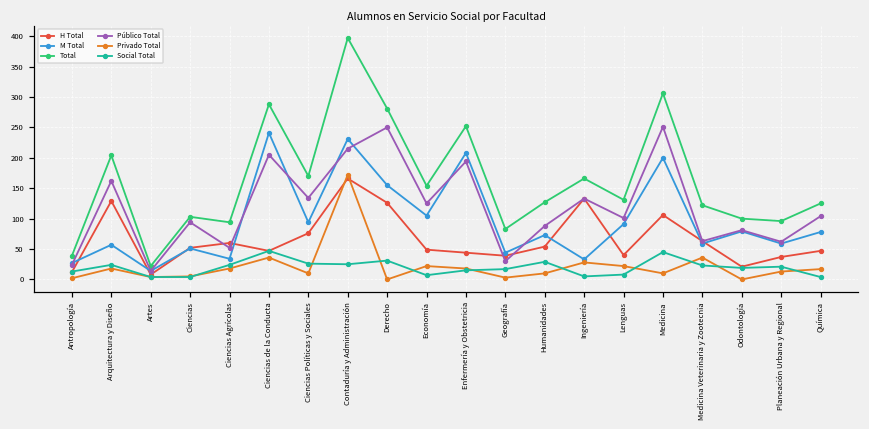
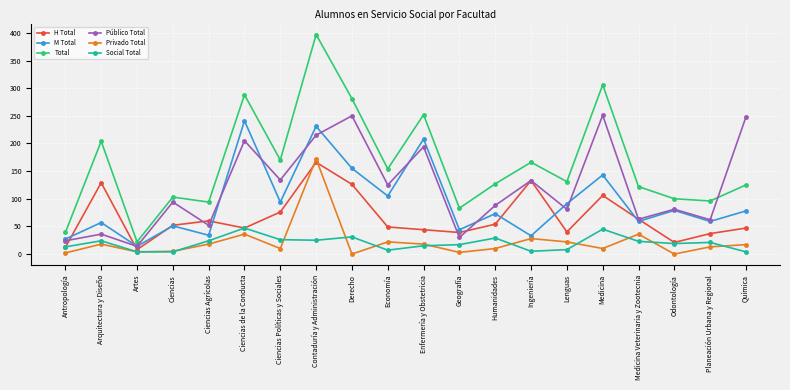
  {
    "M Total": {
      "Arquitectura y Diseño": 60,
      "Ciencias Agrícolas": 30,
      "Ciencias de la Conducta": 240,
      "Ciencias Políticas y Sociales": 90,
      "Contaduría y Administración": 230,
      "Derecho": 160,
      "Economía": 110,
      "Enfermería y Obstetricia": 210,
      "Geografía": 40,
      "Humanidades": 70,
      "Ingeniería": 30,
      "Lenguas": 90,
-     "Medicina": 200,
+     "Medicina": 140,
      "Química": 80
    },
    "Público Total": {
-     "Arquitectura y Diseño": 160,
+     "Arquitectura y Diseño": 40,
      "Ciencias": 90,
      "Ciencias Agrícolas": 50,
      "Ciencias de la Conducta": 210,
      "Ciencias Políticas y Sociales": 130,
      "Contaduría y Administración": 220,
      "Derecho": 250,
      "Economía": 130,
      "Enfermería y Obstetricia": 190,
      "Geografía": 30,
      "Humanidades": 90,
-     "Lenguas": 100,
+     "Lenguas": 80,
      "Medicina": 250,
-     "Química": 100
+     "Química": 250
    }
  }
